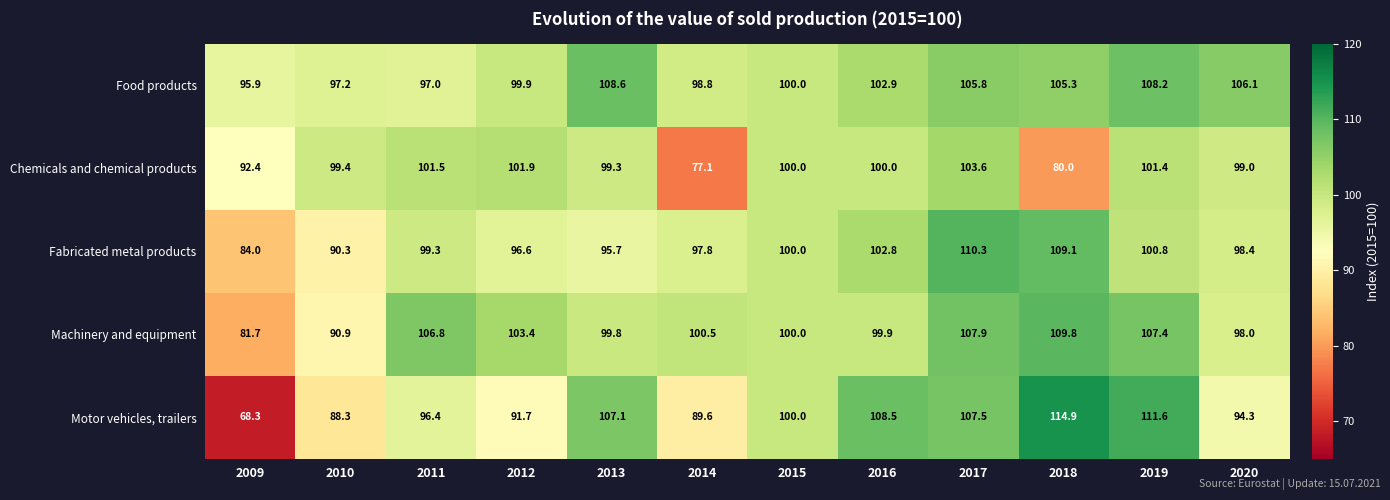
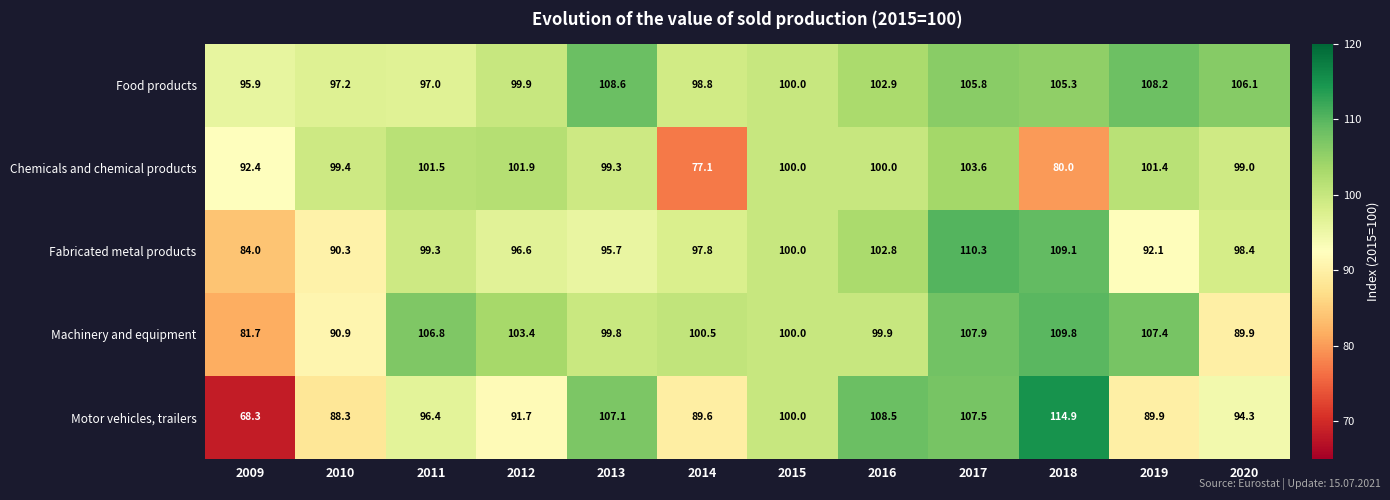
  {
    "Food products": {
      "2009": 95.9,
      "2010": 97.2,
      "2011": 97.0,
      "2012": 99.9,
      "2013": 108.6,
      "2014": 98.8,
      "2015": 100.0,
      "2016": 102.9,
      "2017": 105.8,
      "2018": 105.3,
      "2019": 108.2,
      "2020": 106.1
    },
    "Chemicals and chemical products": {
      "2009": 92.4,
      "2010": 99.4,
      "2011": 101.5,
      "2012": 101.9,
      "2013": 99.3,
      "2014": 77.1,
      "2015": 100.0,
      "2016": 100.0,
      "2017": 103.6,
      "2018": 80.0,
      "2019": 101.4,
      "2020": 99.0
    },
    "Fabricated metal products": {
      "2009": 84.0,
      "2010": 90.3,
      "2011": 99.3,
      "2012": 96.6,
      "2013": 95.7,
      "2014": 97.8,
      "2015": 100.0,
      "2016": 102.8,
      "2017": 110.3,
      "2018": 109.1,
-     "2019": 100.8,
+     "2019": 92.1,
      "2020": 98.4
    },
    "Machinery and equipment": {
      "2009": 81.7,
      "2010": 90.9,
      "2011": 106.8,
      "2012": 103.4,
      "2013": 99.8,
      "2014": 100.5,
      "2015": 100.0,
      "2016": 99.9,
      "2017": 107.9,
      "2018": 109.8,
      "2019": 107.4,
-     "2020": 98.0
+     "2020": 89.9
    },
    "Motor vehicles, trailers": {
      "2009": 68.3,
      "2010": 88.3,
      "2011": 96.4,
      "2012": 91.7,
      "2013": 107.1,
      "2014": 89.6,
      "2015": 100.0,
      "2016": 108.5,
      "2017": 107.5,
      "2018": 114.9,
-     "2019": 111.6,
+     "2019": 89.9,
      "2020": 94.3
    }
  }
